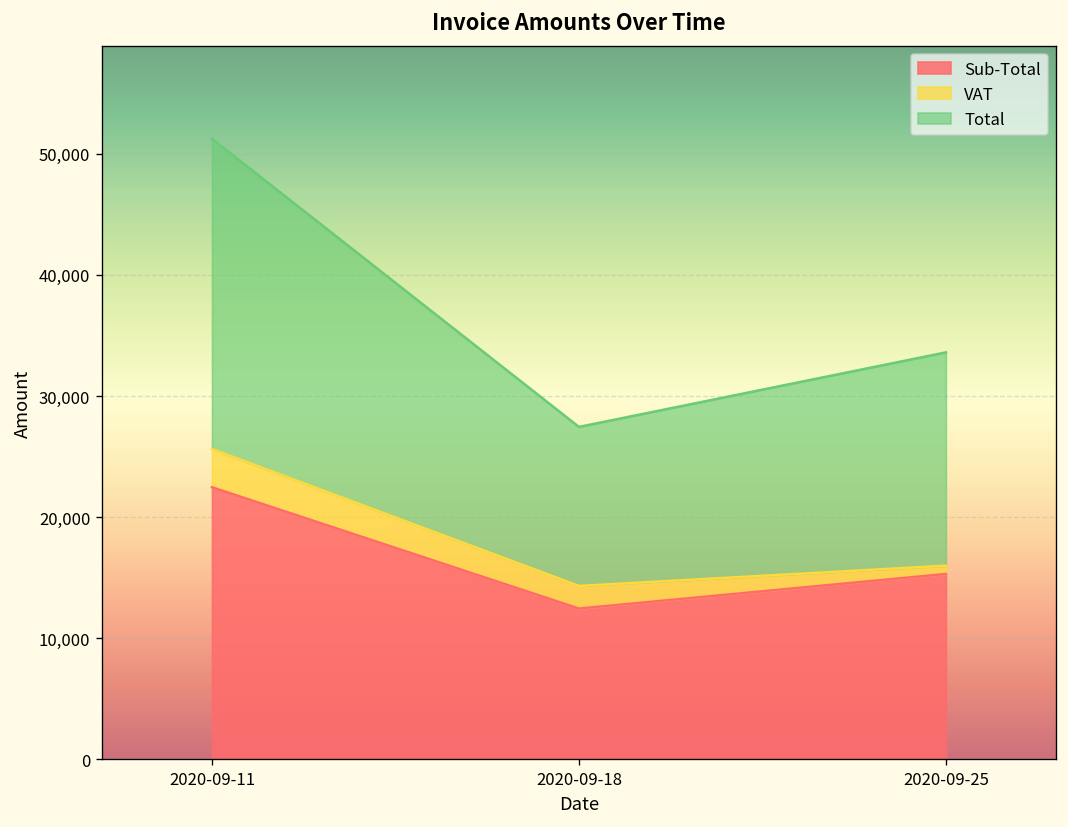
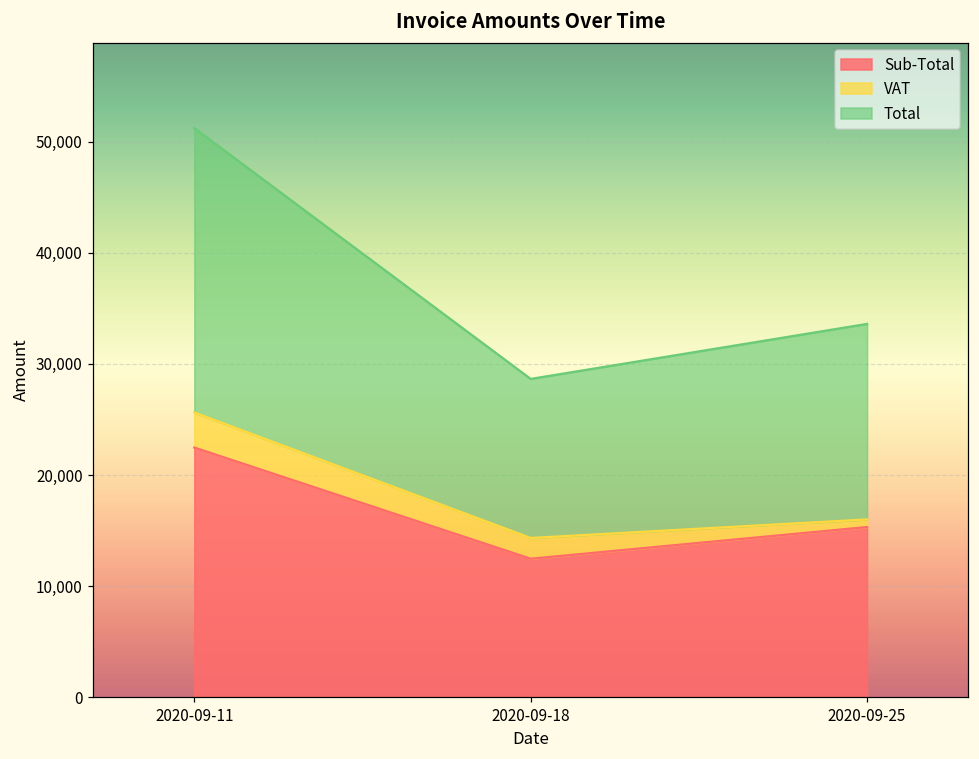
  {
    "Sub-Total": {
      "2020-09-11": "22,500",
      "2020-09-18": "12,500",
      "2020-09-25": "15,300"
    },
    "VAT": {
      "2020-09-11": "3,200",
      "2020-09-18": "1,900",
      "2020-09-25": "700"
    },
    "Total": {
      "2020-09-11": "25,600",
-     "2020-09-18": "13,100",
+     "2020-09-18": "14,300",
      "2020-09-25": "17,600"
    }
  }
